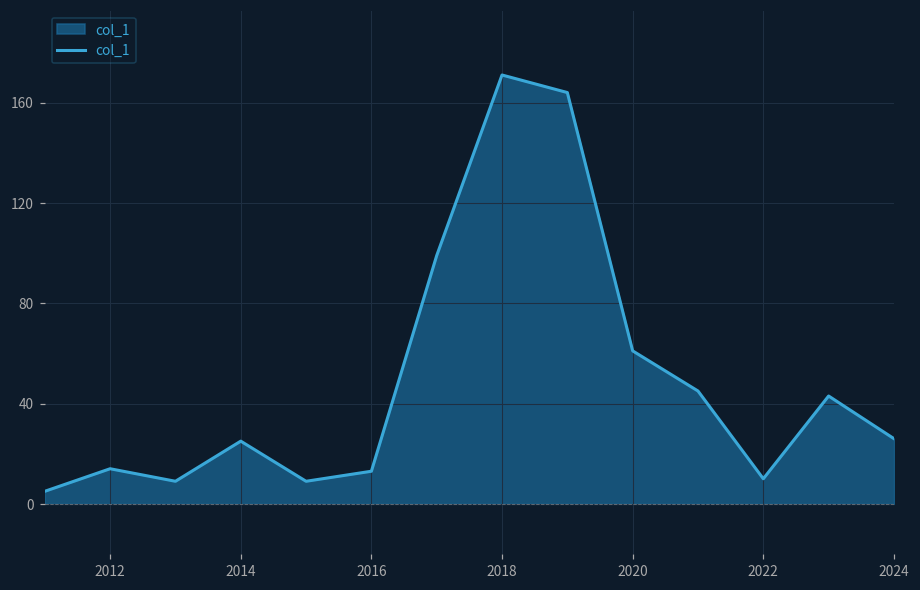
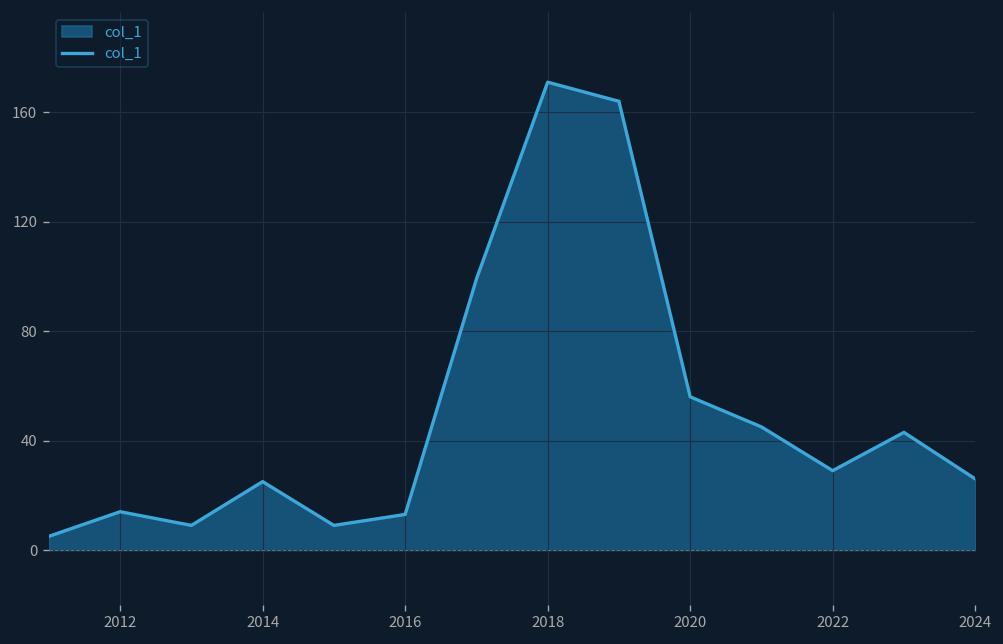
  {
    "2012": 14,
    "2014": 25,
    "2016": 13,
    "2018": 171,
-   "2020": 61,
-   "2022": 10,
+   "2020": 56,
+   "2022": 29,
    "2024": 26
  }
